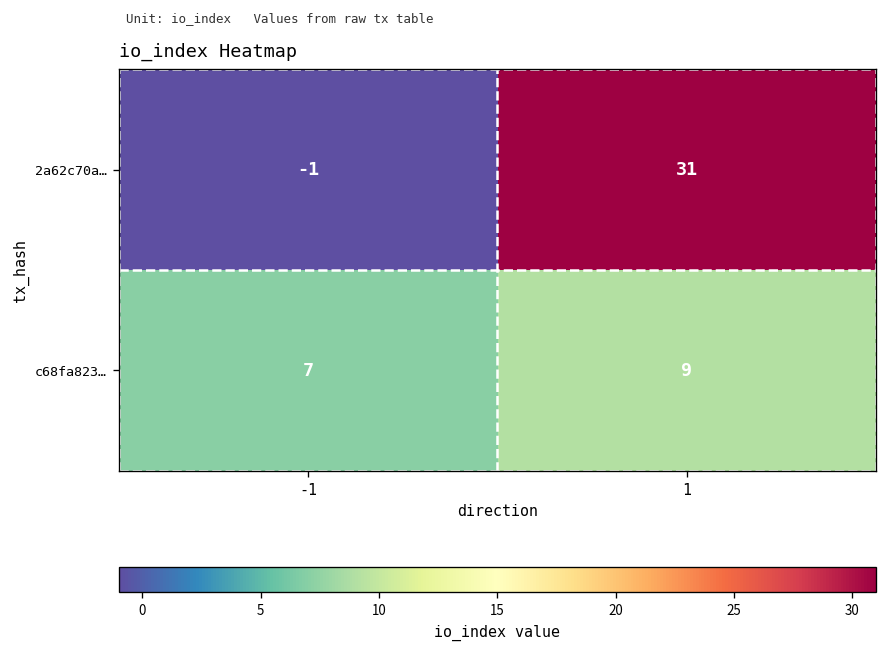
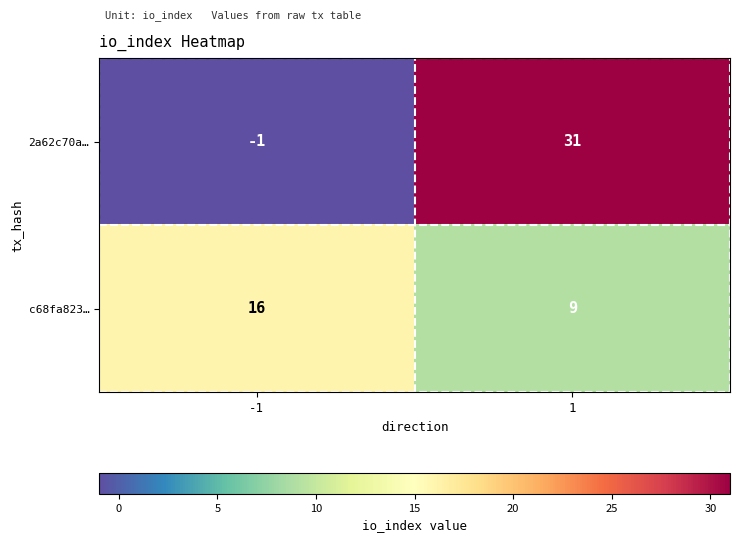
  {
    "2a62c70a…": {
      "-1": -1,
      "1": 31
    },
    "c68fa823…": {
-     "-1": 7,
+     "-1": 16,
      "1": 9
    }
  }
